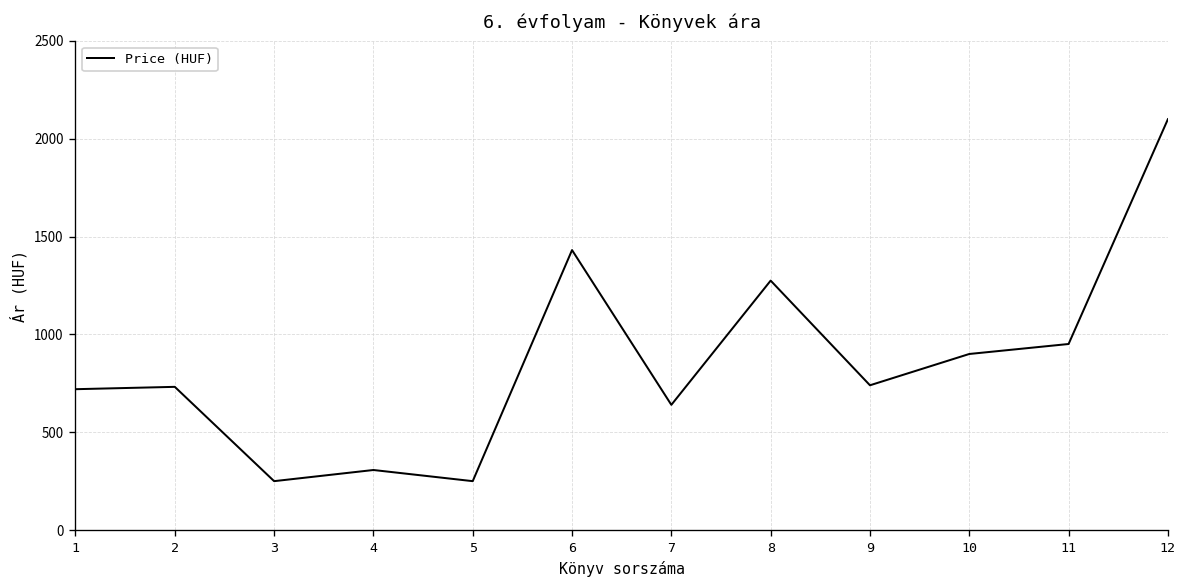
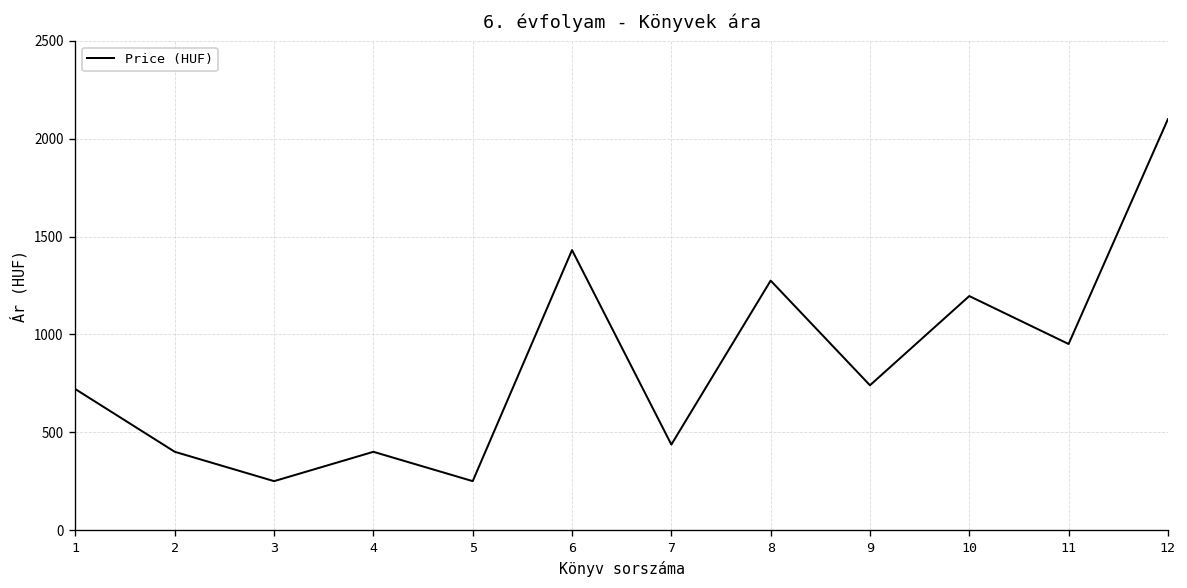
  {
    "1": 720,
-   "2": 730,
+   "2": 400,
    "3": 250,
-   "4": 310,
+   "4": 400,
    "5": 250,
    "6": 1430,
-   "7": 640,
+   "7": 440,
    "8": 1280,
    "9": 740,
-   "10": 900,
+   "10": 1200,
    "11": 950,
    "12": 2100
  }
